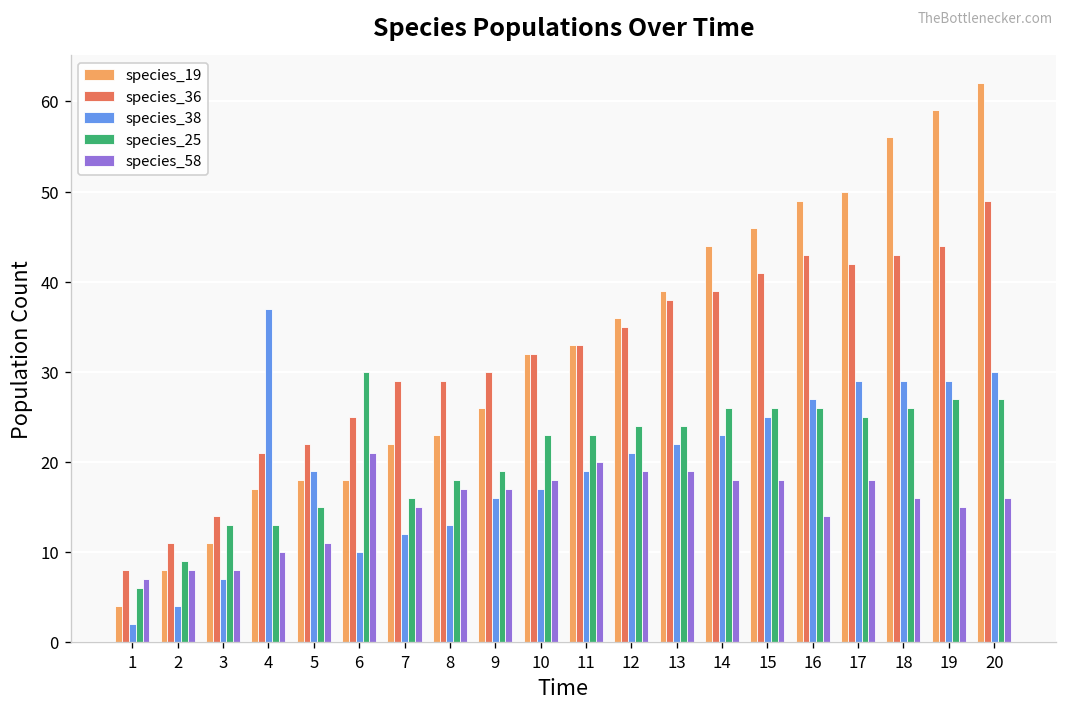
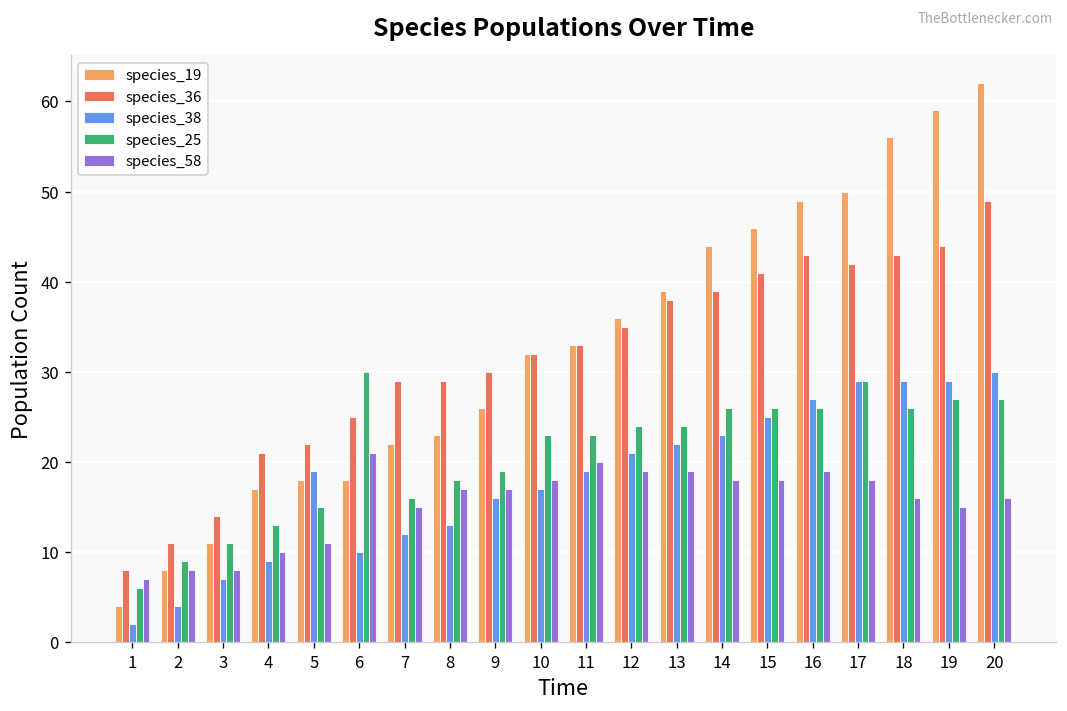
  {
    "species_38": {
      "1": 2,
      "2": 4,
      "3": 7,
-     "4": 37,
+     "4": 9,
      "5": 19,
      "6": 10,
      "7": 12,
      "8": 13,
      "9": 16,
      "10": 17,
      "11": 19,
      "12": 21,
      "13": 22,
      "14": 23,
      "15": 25,
      "16": 27,
      "17": 29,
      "18": 29,
      "19": 29,
      "20": 30
    },
    "species_25": {
      "1": 6,
      "2": 9,
-     "3": 13,
+     "3": 11,
      "4": 13,
      "5": 15,
      "6": 30,
      "7": 16,
      "8": 18,
      "9": 19,
      "10": 23,
      "11": 23,
      "12": 24,
      "13": 24,
      "14": 26,
      "15": 26,
      "16": 26,
-     "17": 25,
+     "17": 29,
      "18": 26,
      "19": 27,
      "20": 27
    },
    "species_58": {
      "1": 7,
      "2": 8,
      "3": 8,
      "4": 10,
      "5": 11,
      "6": 21,
      "7": 15,
      "8": 17,
      "9": 17,
      "10": 18,
      "11": 20,
      "12": 19,
      "13": 19,
      "14": 18,
      "15": 18,
-     "16": 14,
+     "16": 19,
      "17": 18,
      "18": 16,
      "19": 15,
      "20": 16
    }
  }
